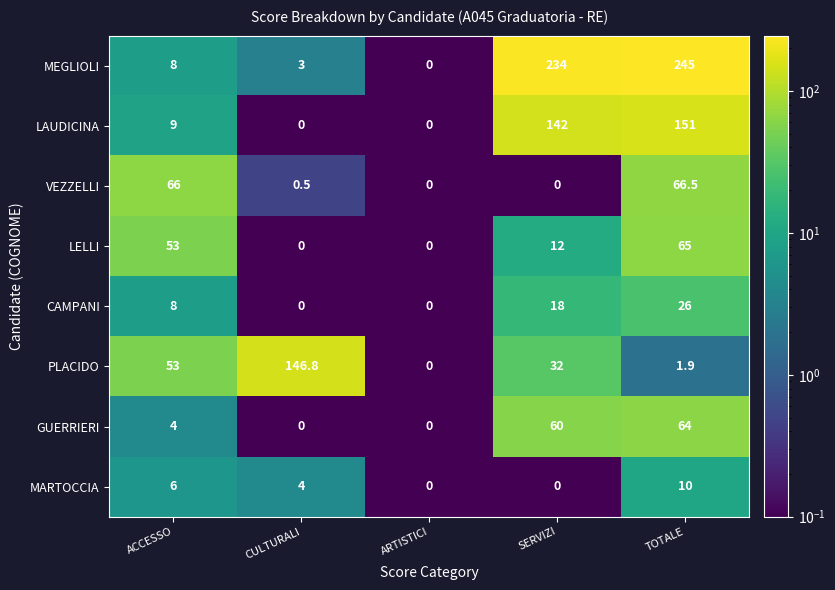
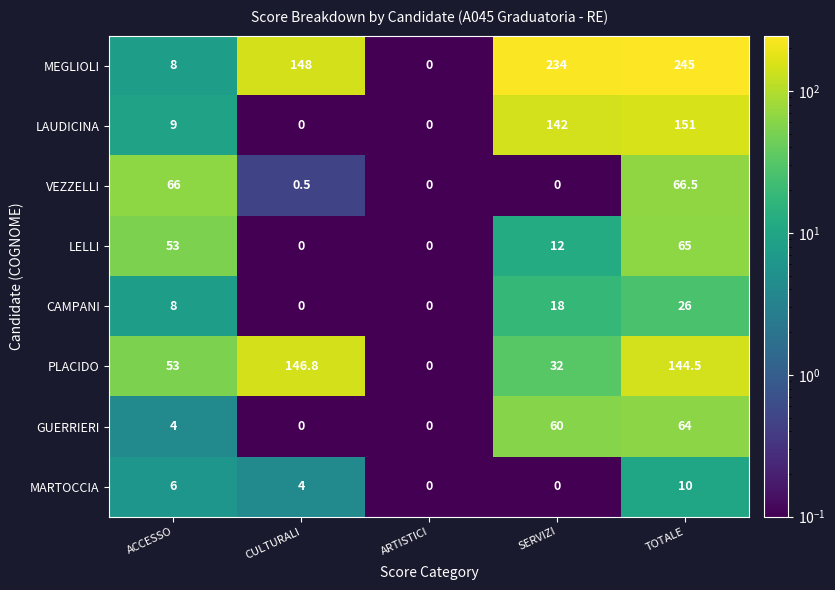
  {
    "MEGLIOLI": {
      "ACCESSO": 8,
-     "CULTURALI": 3,
+     "CULTURALI": 148,
      "ARTISTICI": 0,
      "SERVIZI": 234,
      "TOTALE": 245
    },
    "LAUDICINA": {
      "ACCESSO": 9,
      "CULTURALI": 0,
      "ARTISTICI": 0,
      "SERVIZI": 142,
      "TOTALE": 151
    },
    "VEZZELLI": {
      "ACCESSO": 66,
      "CULTURALI": 0.5,
      "ARTISTICI": 0,
      "SERVIZI": 0,
      "TOTALE": 66.5
    },
    "LELLI": {
      "ACCESSO": 53,
      "CULTURALI": 0,
      "ARTISTICI": 0,
      "SERVIZI": 12,
      "TOTALE": 65
    },
    "CAMPANI": {
      "ACCESSO": 8,
      "CULTURALI": 0,
      "ARTISTICI": 0,
      "SERVIZI": 18,
      "TOTALE": 26
    },
    "PLACIDO": {
      "ACCESSO": 53,
      "CULTURALI": 146.8,
      "ARTISTICI": 0,
      "SERVIZI": 32,
-     "TOTALE": 1.9
+     "TOTALE": 144.5
    },
    "GUERRIERI": {
      "ACCESSO": 4,
      "CULTURALI": 0,
      "ARTISTICI": 0,
      "SERVIZI": 60,
      "TOTALE": 64
    },
    "MARTOCCIA": {
      "ACCESSO": 6,
      "CULTURALI": 4,
      "ARTISTICI": 0,
      "SERVIZI": 0,
      "TOTALE": 10
    }
  }
